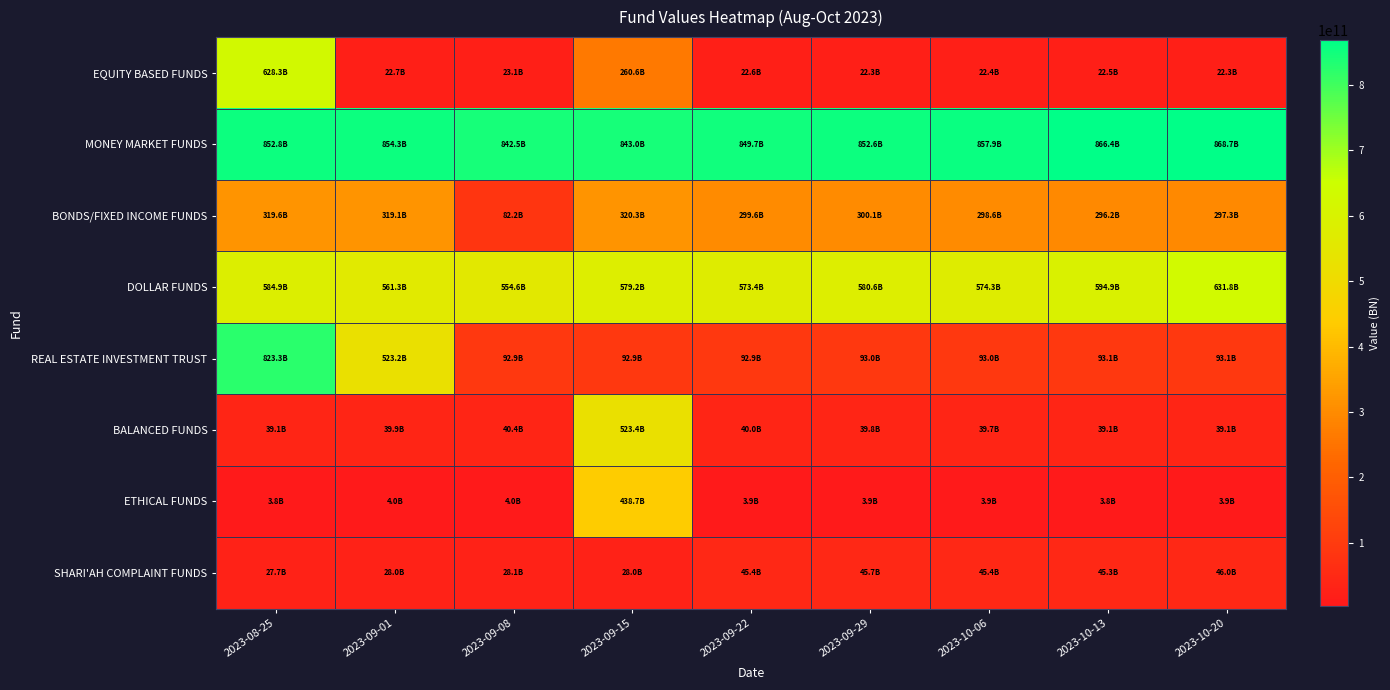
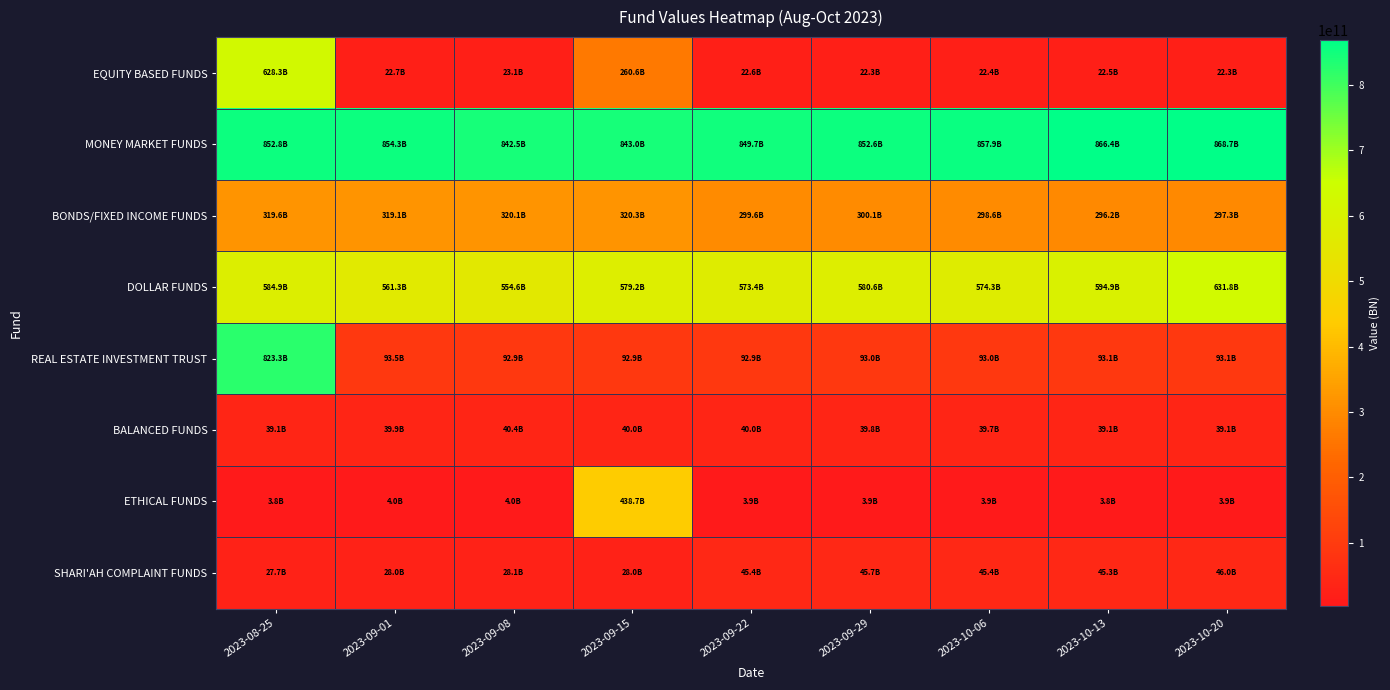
  {
    "EQUITY BASED FUNDS": {
      "2023-08-25": "628.3B",
      "2023-09-01": "22.7B",
      "2023-09-08": "23.1B",
      "2023-09-15": "260.6B",
      "2023-09-22": "22.6B",
      "2023-09-29": "22.3B",
      "2023-10-06": "22.4B",
      "2023-10-13": "22.5B",
      "2023-10-20": "22.3B"
    },
    "MONEY MARKET FUNDS": {
      "2023-08-25": "852.8B",
      "2023-09-01": "854.3B",
      "2023-09-08": "842.5B",
      "2023-09-15": "843.0B",
      "2023-09-22": "849.7B",
      "2023-09-29": "852.6B",
      "2023-10-06": "857.9B",
      "2023-10-13": "866.4B",
      "2023-10-20": "868.7B"
    },
    "BONDS/FIXED INCOME FUNDS": {
      "2023-08-25": "319.6B",
      "2023-09-01": "319.1B",
-     "2023-09-08": "82.2B",
+     "2023-09-08": "320.1B",
      "2023-09-15": "320.3B",
      "2023-09-22": "299.6B",
      "2023-09-29": "300.1B",
      "2023-10-06": "298.6B",
      "2023-10-13": "296.2B",
      "2023-10-20": "297.3B"
    },
    "DOLLAR FUNDS": {
      "2023-08-25": "584.9B",
      "2023-09-01": "561.3B",
      "2023-09-08": "554.6B",
      "2023-09-15": "579.2B",
      "2023-09-22": "573.4B",
      "2023-09-29": "580.6B",
      "2023-10-06": "574.3B",
      "2023-10-13": "594.9B",
      "2023-10-20": "631.8B"
    },
    "REAL ESTATE INVESTMENT TRUST": {
      "2023-08-25": "823.3B",
-     "2023-09-01": "523.2B",
+     "2023-09-01": "93.5B",
      "2023-09-08": "92.9B",
      "2023-09-15": "92.9B",
      "2023-09-22": "92.9B",
      "2023-09-29": "93.0B",
      "2023-10-06": "93.0B",
      "2023-10-13": "93.1B",
      "2023-10-20": "93.1B"
    },
    "BALANCED FUNDS": {
      "2023-08-25": "39.1B",
      "2023-09-01": "39.9B",
      "2023-09-08": "40.4B",
-     "2023-09-15": "523.4B",
+     "2023-09-15": "40.0B",
      "2023-09-22": "40.0B",
      "2023-09-29": "39.8B",
      "2023-10-06": "39.7B",
      "2023-10-13": "39.1B",
      "2023-10-20": "39.1B"
    },
    "ETHICAL FUNDS": {
      "2023-08-25": "3.8B",
      "2023-09-01": "4.0B",
      "2023-09-08": "4.0B",
      "2023-09-15": "438.7B",
      "2023-09-22": "3.9B",
      "2023-09-29": "3.9B",
      "2023-10-06": "3.9B",
      "2023-10-13": "3.8B",
      "2023-10-20": "3.9B"
    },
    "SHARI'AH COMPLAINT FUNDS": {
      "2023-08-25": "27.7B",
      "2023-09-01": "28.0B",
      "2023-09-08": "28.1B",
      "2023-09-15": "28.0B",
      "2023-09-22": "45.4B",
      "2023-09-29": "45.7B",
      "2023-10-06": "45.4B",
      "2023-10-13": "45.3B",
      "2023-10-20": "46.0B"
    }
  }
